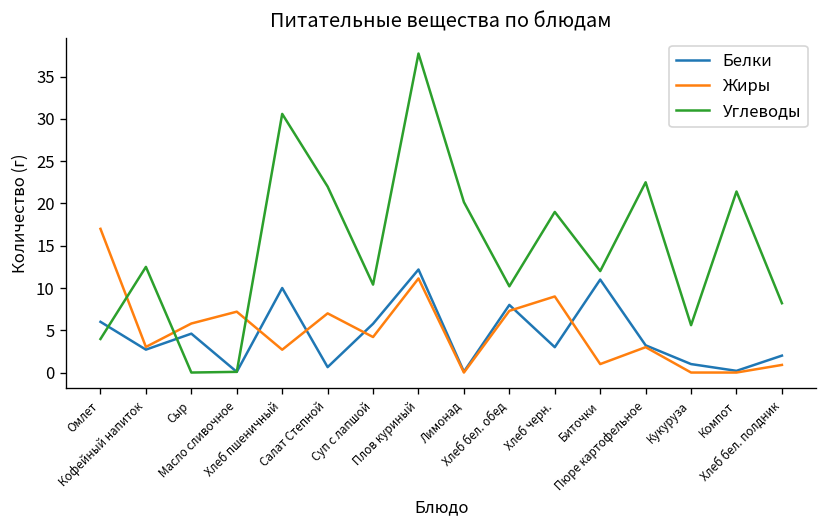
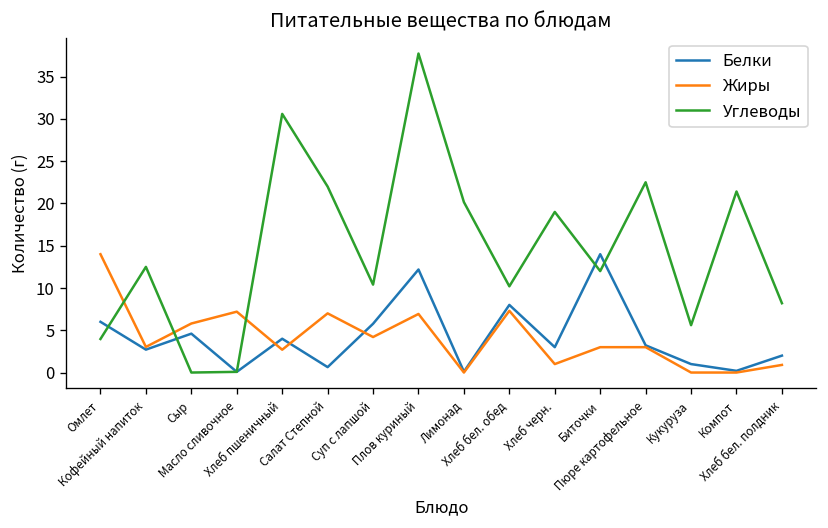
  {
    "Белки": {
      "Омлет": 6,
      "Сыр": 5,
-     "Хлеб пшеничный": 10,
+     "Хлеб пшеничный": 4,
      "Салат Степной": 1,
      "Суп с лапшой": 6,
      "Плов куриный": 12,
      "Хлеб бел. обед": 8,
      "Хлеб черн.": 3,
-     "Биточки": 11,
+     "Биточки": 14,
      "Кукуруза": 1,
      "Хлеб бел. полдник": 2
    },
    "Жиры": {
-     "Омлет": 17,
+     "Омлет": 14,
      "Сыр": 6,
      "Масло сливочное": 7,
      "Хлеб пшеничный": 3,
      "Салат Степной": 7,
      "Суп с лапшой": 4,
-     "Плов куриный": 11,
+     "Плов куриный": 7,
      "Хлеб бел. обед": 7,
-     "Хлеб черн.": 9,
-     "Биточки": 1,
+     "Хлеб черн.": 1,
+     "Биточки": 3,
      "Кукуруза": 0,
      "Хлеб бел. полдник": 1
    },
    "Углеводы": {
      "Омлет": 4,
      "Кофейный напиток": 13,
      "Сыр": 0,
      "Хлеб пшеничный": 31,
      "Салат Степной": 22,
      "Суп с лапшой": 10,
      "Плов куриный": 38,
      "Лимонад": 20,
      "Хлеб бел. обед": 10,
      "Хлеб черн.": 19,
      "Биточки": 12,
      "Пюре картофельное": 23,
      "Кукуруза": 6,
      "Компот": 21,
      "Хлеб бел. полдник": 8
    }
  }
